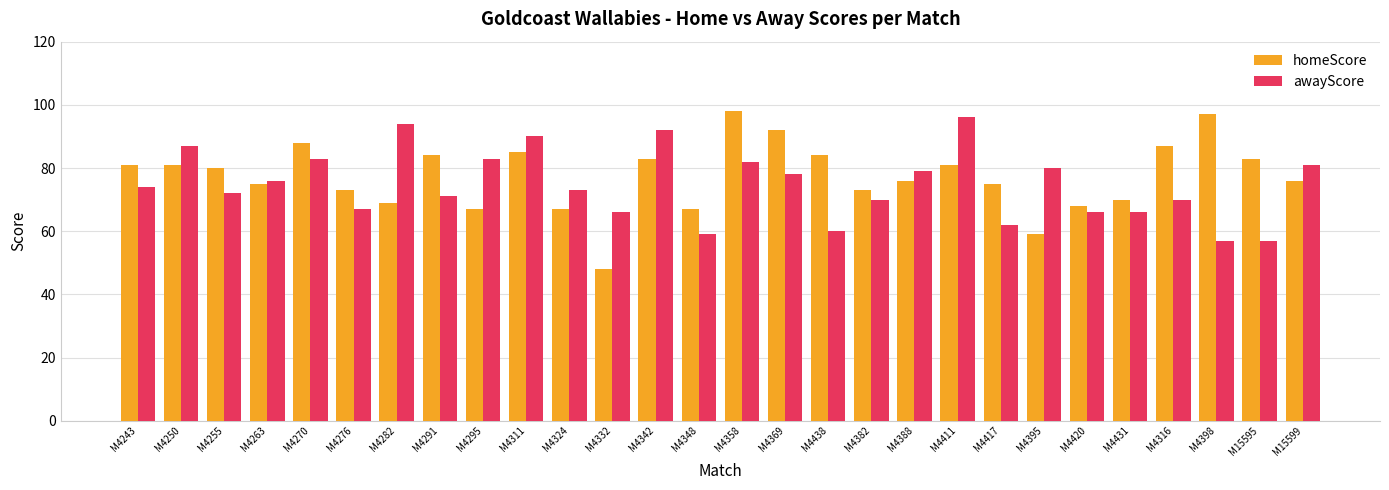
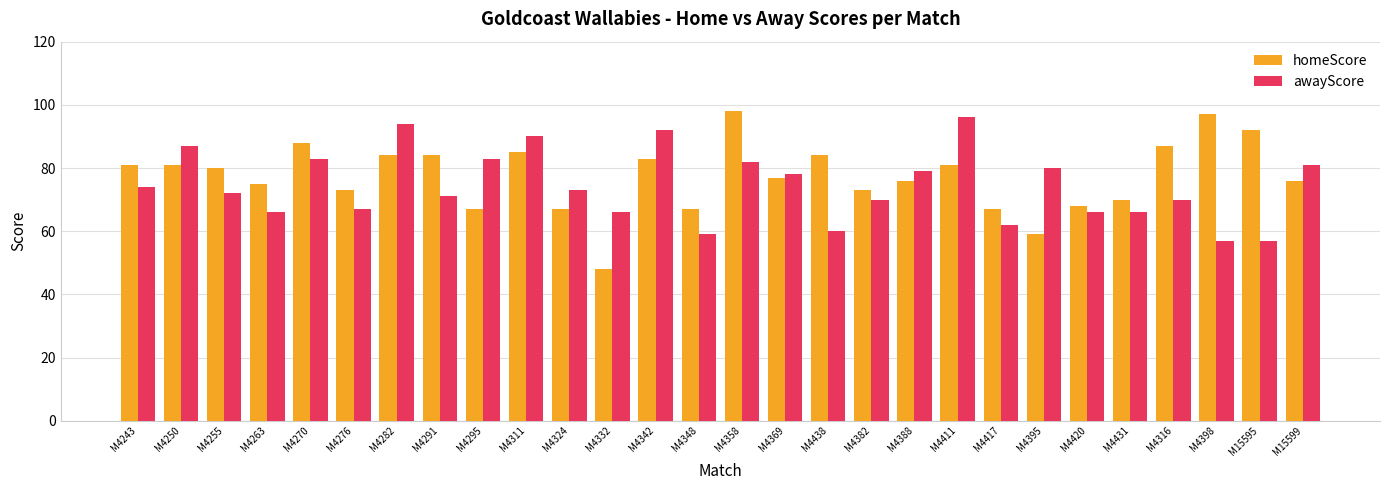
  {
    "homeScore": {
      "M4243": 81,
      "M4250": 81,
      "M4255": 80,
      "M4263": 75,
      "M4270": 88,
      "M4276": 73,
-     "M4282": 69,
+     "M4282": 84,
      "M4291": 84,
      "M4295": 67,
      "M4311": 85,
      "M4324": 67,
      "M4332": 48,
      "M4342": 83,
      "M4348": 67,
      "M4358": 98,
-     "M4369": 92,
+     "M4369": 77,
      "M4438": 84,
      "M4382": 73,
      "M4388": 76,
      "M4411": 81,
-     "M4417": 75,
+     "M4417": 67,
      "M4395": 59,
      "M4420": 68,
      "M4431": 70,
      "M4316": 87,
      "M4398": 97,
-     "M15595": 83,
+     "M15595": 92,
      "M15599": 76
    },
    "awayScore": {
      "M4243": 74,
      "M4250": 87,
      "M4255": 72,
-     "M4263": 76,
+     "M4263": 66,
      "M4270": 83,
      "M4276": 67,
      "M4282": 94,
      "M4291": 71,
      "M4295": 83,
      "M4311": 90,
      "M4324": 73,
      "M4332": 66,
      "M4342": 92,
      "M4348": 59,
      "M4358": 82,
      "M4369": 78,
      "M4438": 60,
      "M4382": 70,
      "M4388": 79,
      "M4411": 96,
      "M4417": 62,
      "M4395": 80,
      "M4420": 66,
      "M4431": 66,
      "M4316": 70,
      "M4398": 57,
      "M15595": 57,
      "M15599": 81
    }
  }
